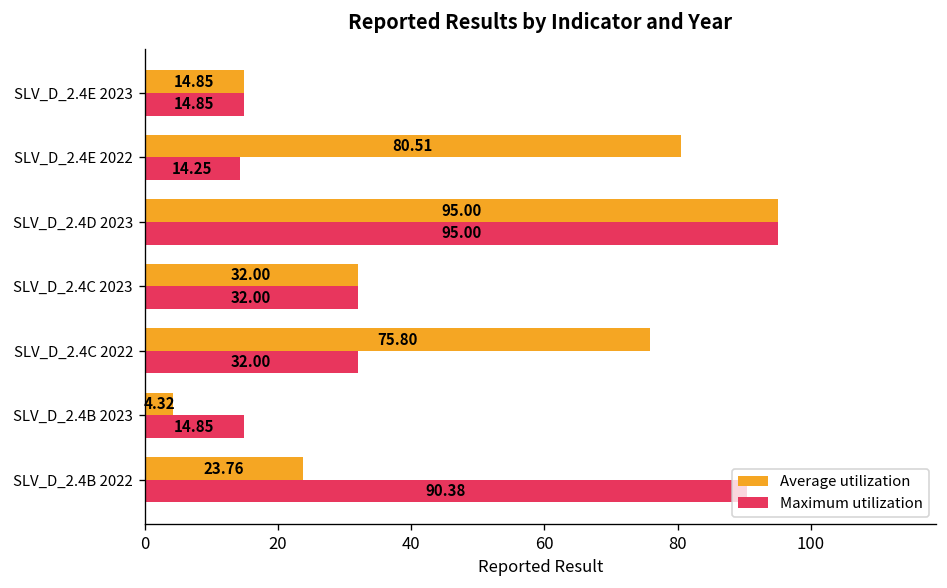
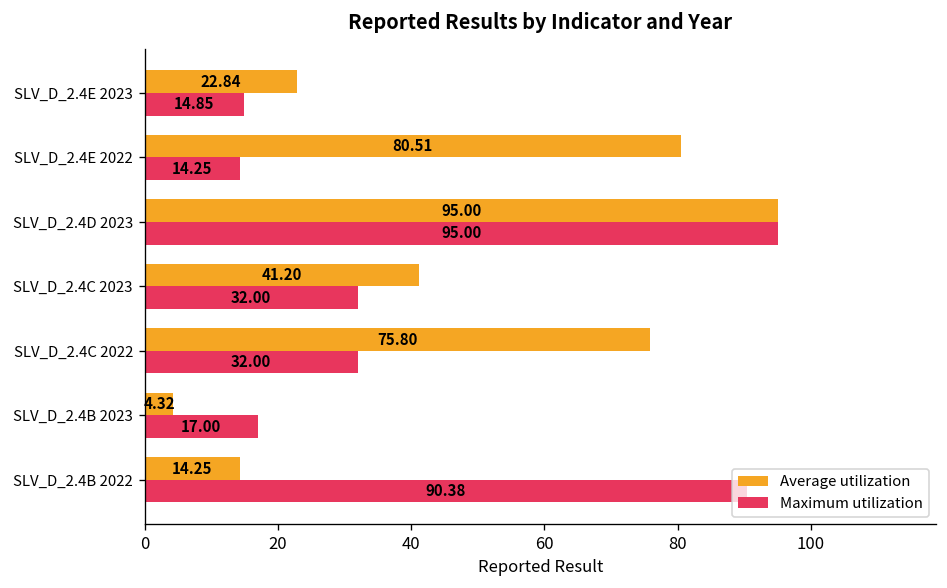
  {
    "Average utilization": {
-     "SLV_D_2.4E 2023": 14.85,
+     "SLV_D_2.4E 2023": 22.84,
      "SLV_D_2.4E 2022": 80.51,
      "SLV_D_2.4D 2023": 95.00,
-     "SLV_D_2.4C 2023": 32.00,
+     "SLV_D_2.4C 2023": 41.20,
      "SLV_D_2.4C 2022": 75.80,
      "SLV_D_2.4B 2023": 4.32,
-     "SLV_D_2.4B 2022": 23.76
+     "SLV_D_2.4B 2022": 14.25
    },
    "Maximum utilization": {
      "SLV_D_2.4E 2023": 14.85,
      "SLV_D_2.4E 2022": 14.25,
      "SLV_D_2.4D 2023": 95.00,
      "SLV_D_2.4C 2023": 32.00,
      "SLV_D_2.4C 2022": 32.00,
-     "SLV_D_2.4B 2023": 14.85
+     "SLV_D_2.4B 2023": 17.00
    }
  }
